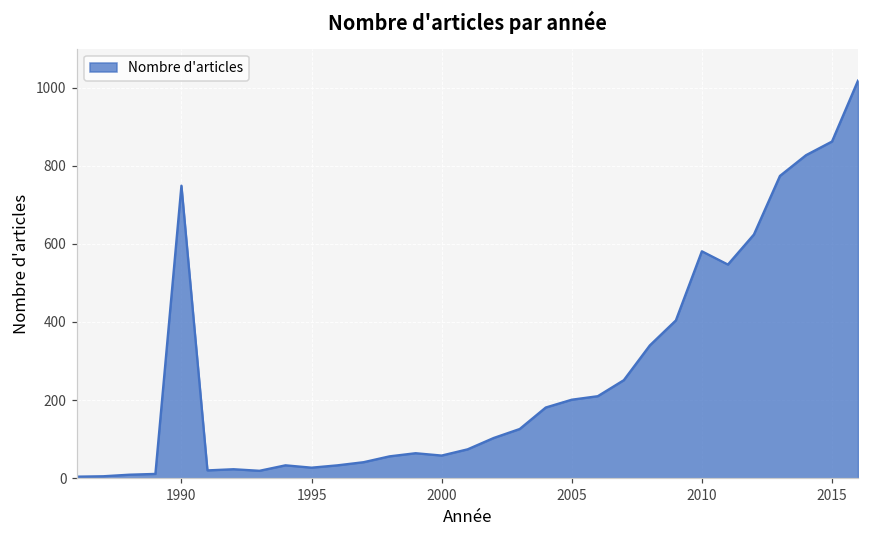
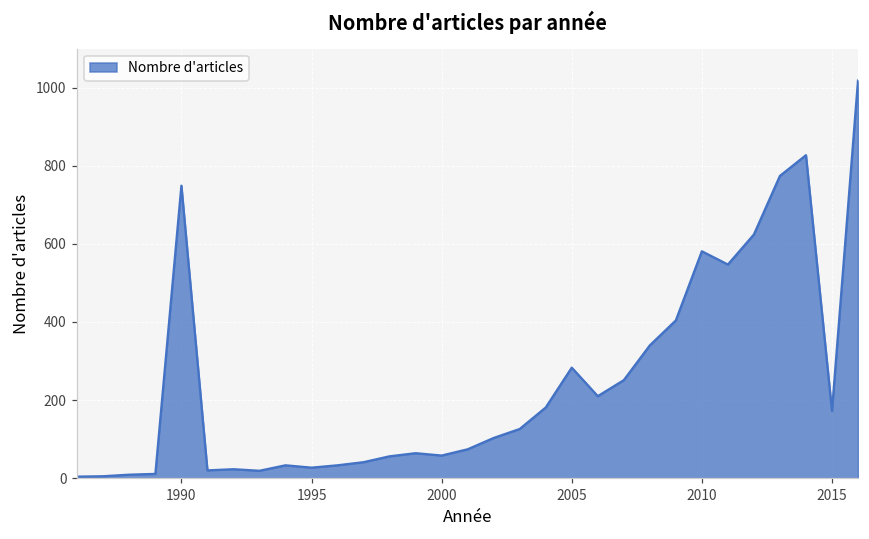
  {
    "1990": 750,
    "1995": 30,
    "2000": 60,
-   "2005": 200,
+   "2005": 280,
    "2010": 580,
-   "2015": 860
+   "2015": 170
  }
